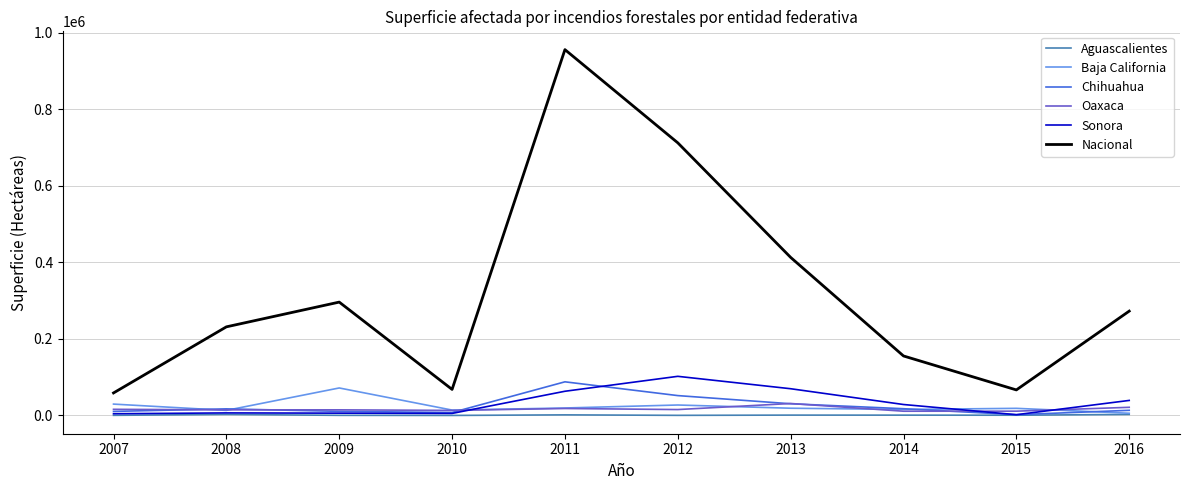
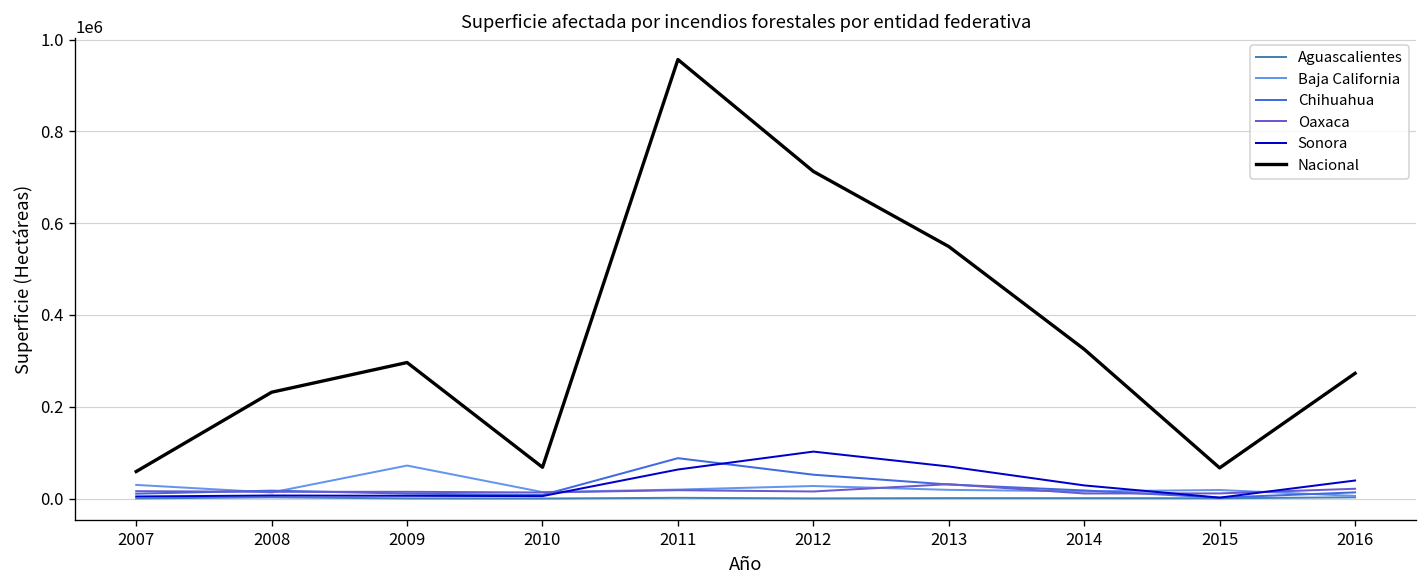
  {
    "Sonora": {
      "2011": 60000,
      "2012": 100000,
      "2013": 70000,
      "2014": 30000,
      "2016": 40000
    },
    "Nacional": {
      "2007": 60000,
      "2008": 230000,
      "2009": 300000,
      "2010": 70000,
      "2011": 960000,
      "2012": 710000,
-     "2013": 410000,
-     "2014": 160000,
+     "2013": 550000,
+     "2014": 330000,
      "2015": 70000,
      "2016": 270000
    }
  }
